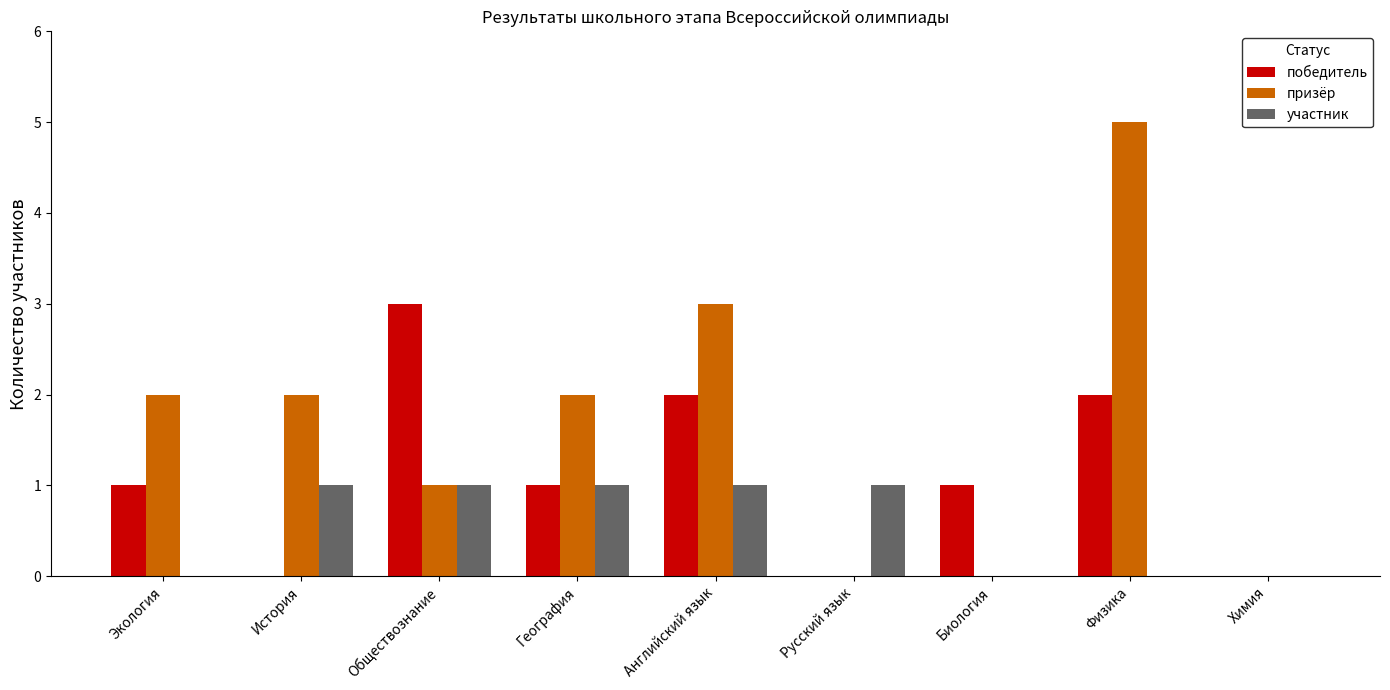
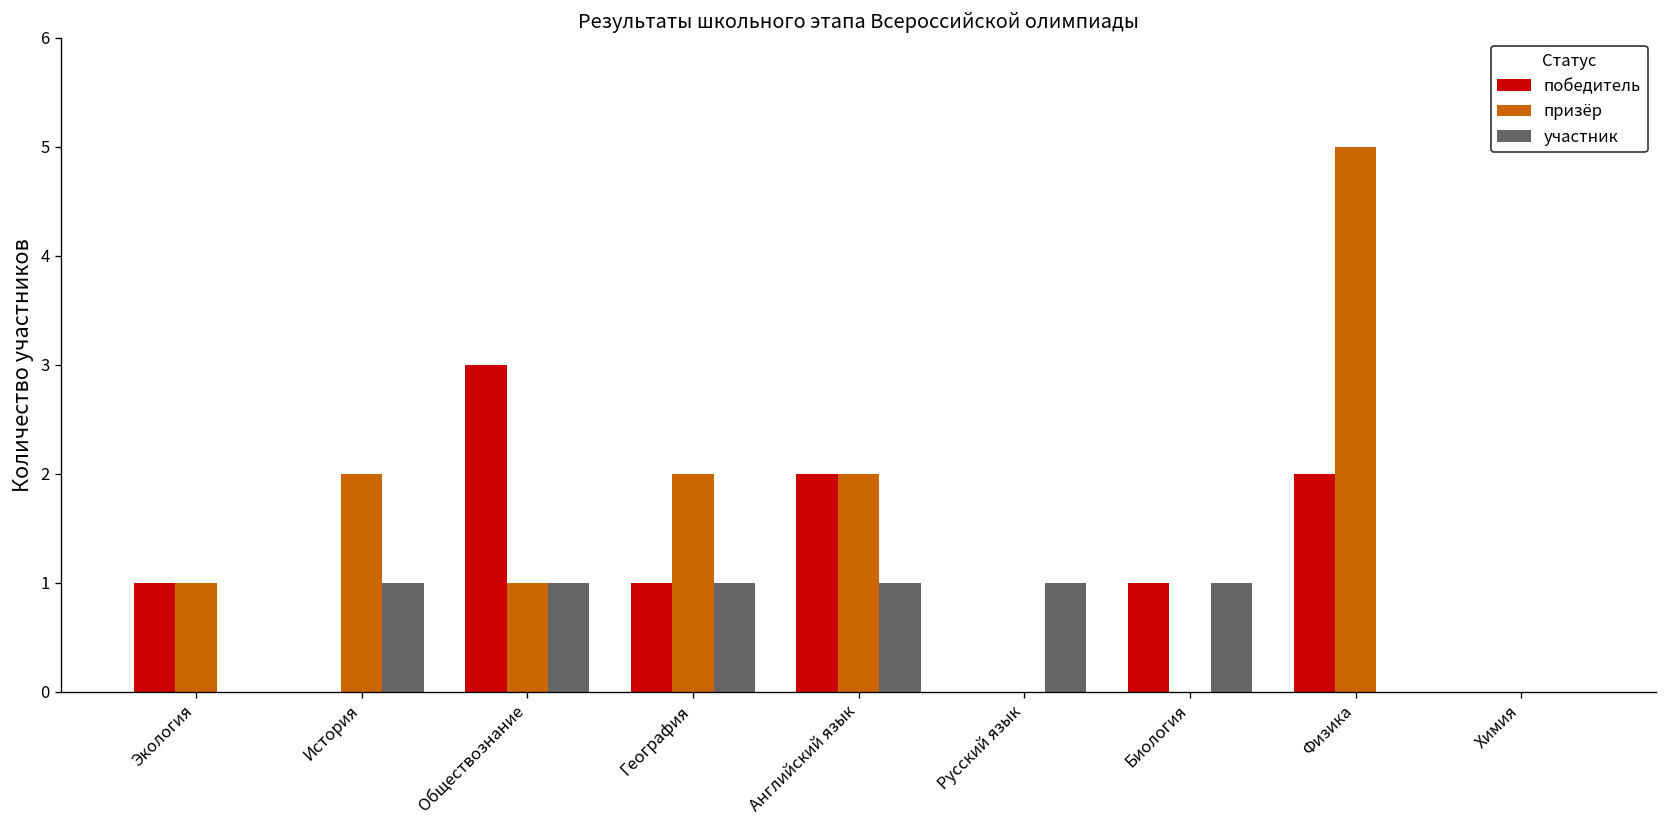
  {
    "победитель": {
      "Экология": 1,
      "История": 0,
      "Обществознание": 3,
      "География": 1,
      "Английский язык": 2,
      "Русский язык": 0,
      "Биология": 1,
      "Физика": 2,
      "Химия": 0
    },
    "призёр": {
-     "Экология": 2,
+     "Экология": 1,
      "История": 2,
      "Обществознание": 1,
      "География": 2,
-     "Английский язык": 3,
+     "Английский язык": 2,
      "Русский язык": 0,
      "Биология": 0,
      "Физика": 5,
      "Химия": 0
    },
    "участник": {
      "Экология": 0,
      "История": 1,
      "Обществознание": 1,
      "География": 1,
      "Английский язык": 1,
      "Русский язык": 1,
-     "Биология": 0,
+     "Биология": 1,
      "Физика": 0,
      "Химия": 0
    }
  }
